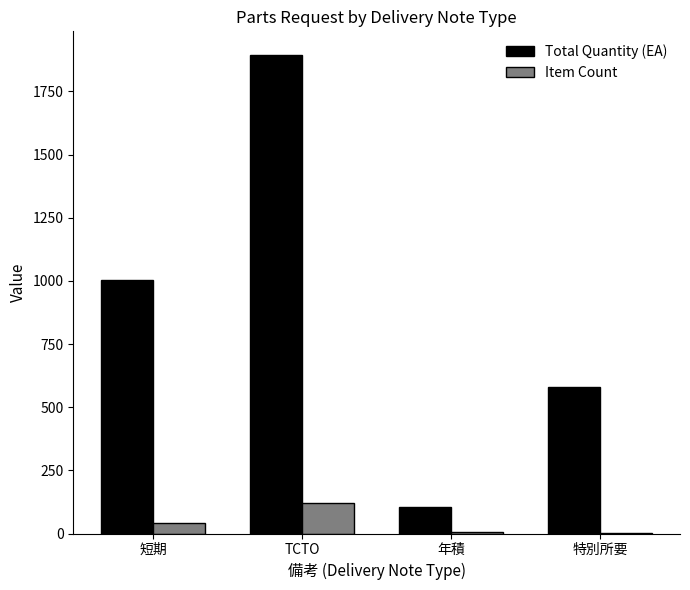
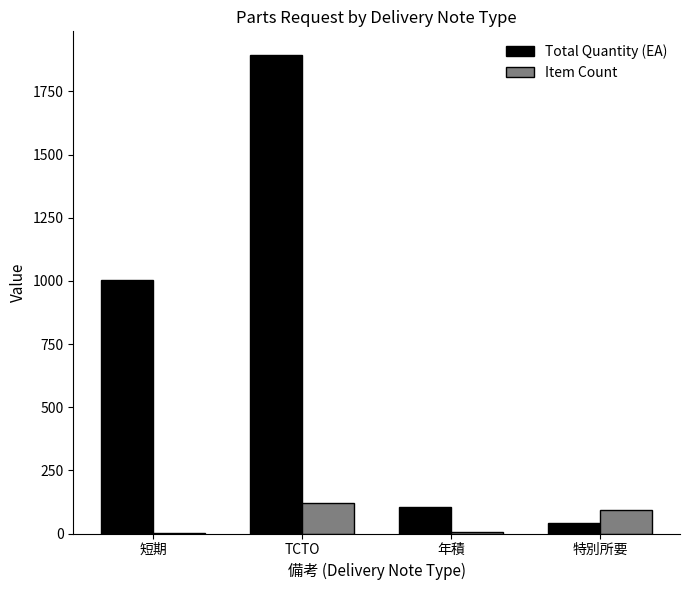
  {
    "Total Quantity (EA)": {
      "短期": 1000,
      "TCTO": 1890,
      "年積": 100,
-     "特別所要": 580
+     "特別所要": 40
    },
    "Item Count": {
-     "短期": 40,
+     "短期": 0,
      "TCTO": 120,
-     "特別所要": 0
+     "特別所要": 90
    }
  }
